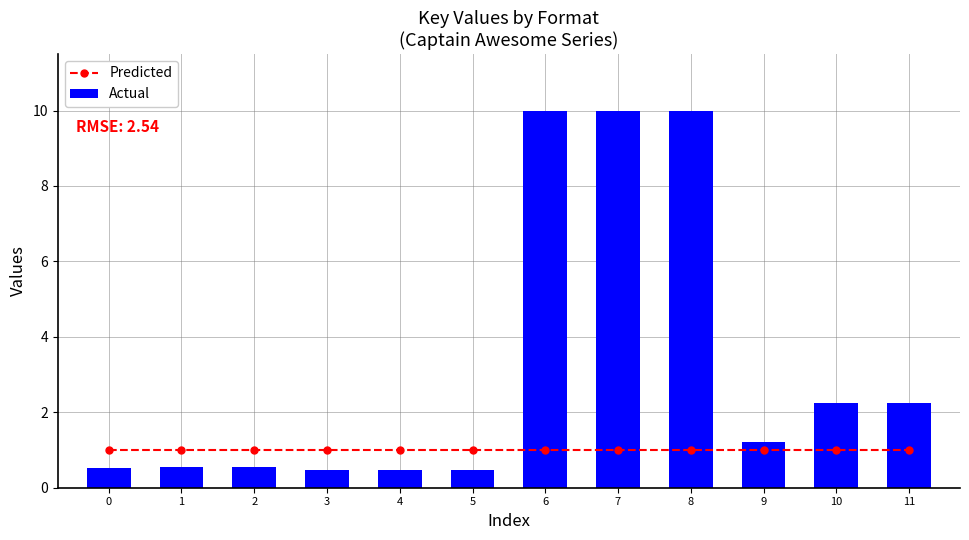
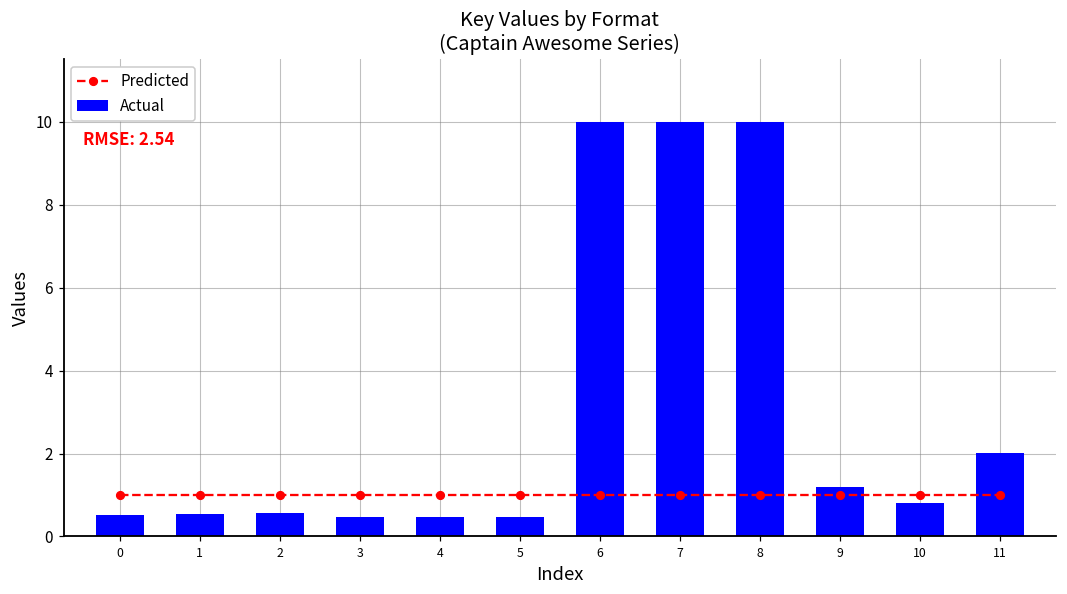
  {
    "Predicted": {
      "0": 1.0,
      "1": 1.0,
      "2": 1.0,
      "3": 1.0,
      "4": 1.0,
      "5": 1.0,
      "6": 1.0,
      "7": 1.0,
      "8": 1.0,
      "9": 1.0,
      "10": 1.0,
      "11": 1.0
    },
    "Actual": {
      "0": 0.5,
      "1": 0.6,
      "2": 0.6,
      "3": 0.5,
      "4": 0.5,
      "5": 0.5,
      "6": 10.0,
      "7": 10.0,
      "8": 10.0,
      "9": 1.2,
-     "10": 2.2,
-     "11": 2.2
+     "10": 0.8,
+     "11": 2.0
    }
  }
